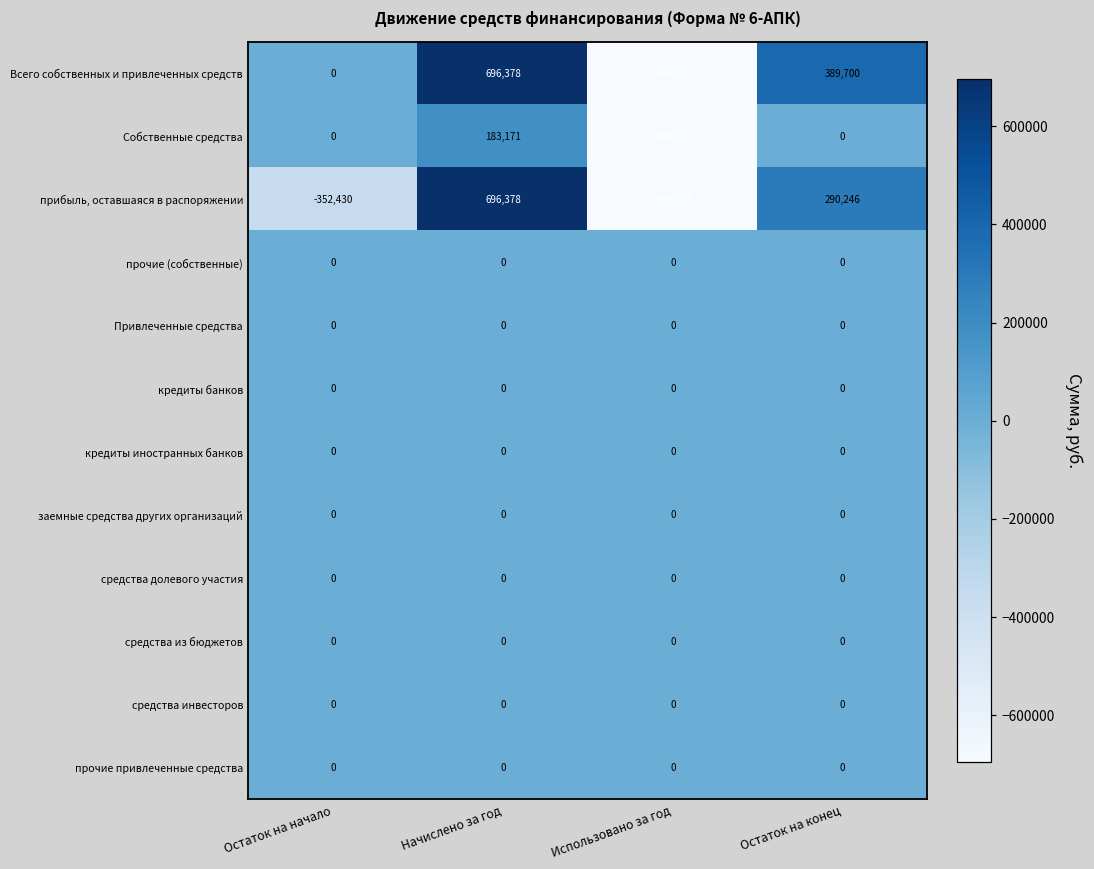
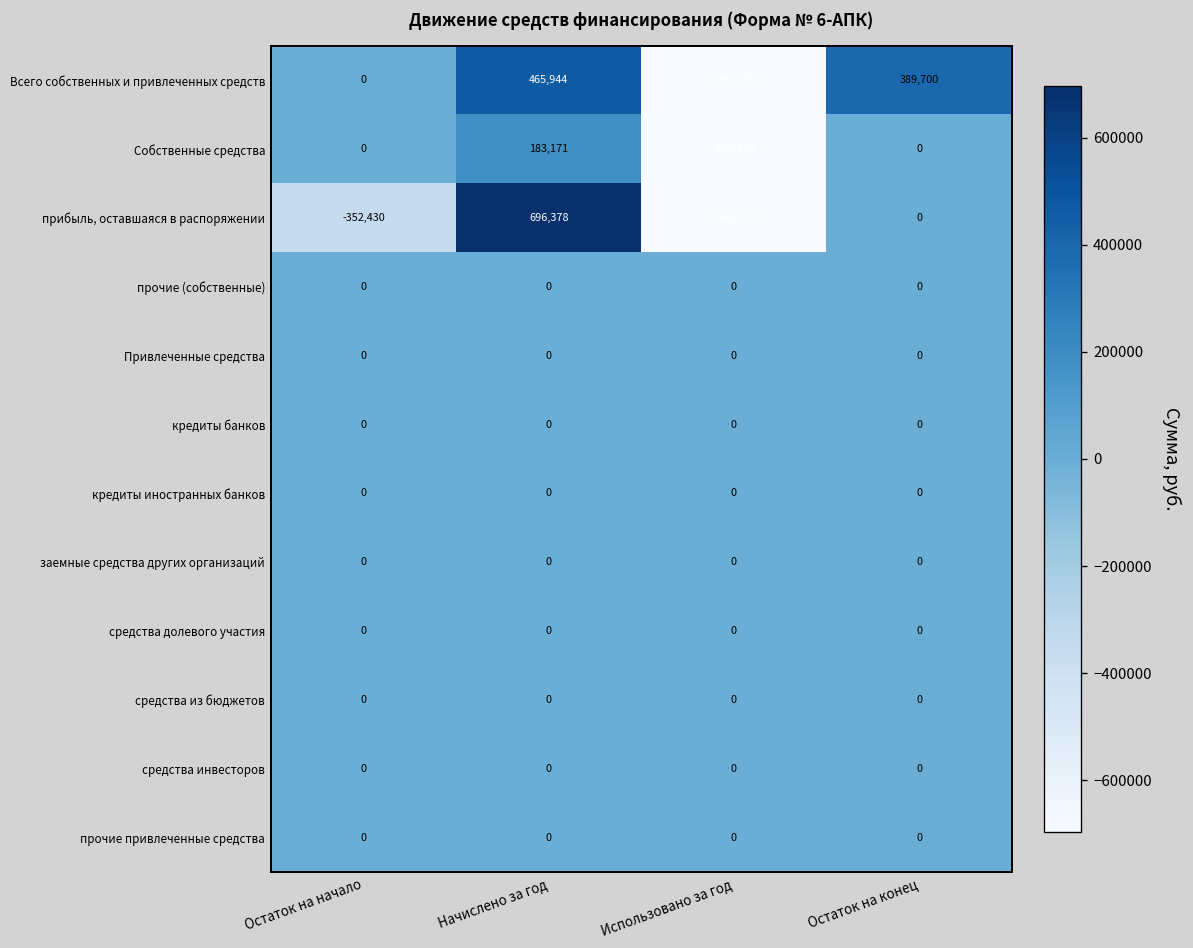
  {
    "Всего собственных и привлеченных средств": {
      "Остаток на начало": "0",
-     "Начислено за год": "696,378",
+     "Начислено за год": "465,944",
      "Остаток на конец": "389,700"
    },
    "Собственные средства": {
      "Остаток на начало": "0",
      "Начислено за год": "183,171",
      "Остаток на конец": "0"
    },
    "прибыль, оставшаяся в распоряжении": {
      "Остаток на начало": "-352,430",
      "Начислено за год": "696,378",
-     "Остаток на конец": "290,246"
+     "Остаток на конец": "0"
    },
    "прочие (собственные)": {
      "Остаток на начало": "0",
      "Начислено за год": "0",
      "Использовано за год": "0",
      "Остаток на конец": "0"
    },
    "Привлеченные средства": {
      "Остаток на начало": "0",
      "Начислено за год": "0",
      "Использовано за год": "0",
      "Остаток на конец": "0"
    },
    "кредиты банков": {
      "Остаток на начало": "0",
      "Начислено за год": "0",
      "Использовано за год": "0",
      "Остаток на конец": "0"
    },
    "кредиты иностранных банков": {
      "Остаток на начало": "0",
      "Начислено за год": "0",
      "Использовано за год": "0",
      "Остаток на конец": "0"
    },
    "заемные средства других организаций": {
      "Остаток на начало": "0",
      "Начислено за год": "0",
      "Использовано за год": "0",
      "Остаток на конец": "0"
    },
    "средства долевого участия": {
      "Остаток на начало": "0",
      "Начислено за год": "0",
      "Использовано за год": "0",
      "Остаток на конец": "0"
    },
    "средства из бюджетов": {
      "Остаток на начало": "0",
      "Начислено за год": "0",
      "Использовано за год": "0",
      "Остаток на конец": "0"
    },
    "средства инвесторов": {
      "Остаток на начало": "0",
      "Начислено за год": "0",
      "Использовано за год": "0",
      "Остаток на конец": "0"
    },
    "прочие привлеченные средства": {
      "Остаток на начало": "0",
      "Начислено за год": "0",
      "Использовано за год": "0",
      "Остаток на конец": "0"
    }
  }
